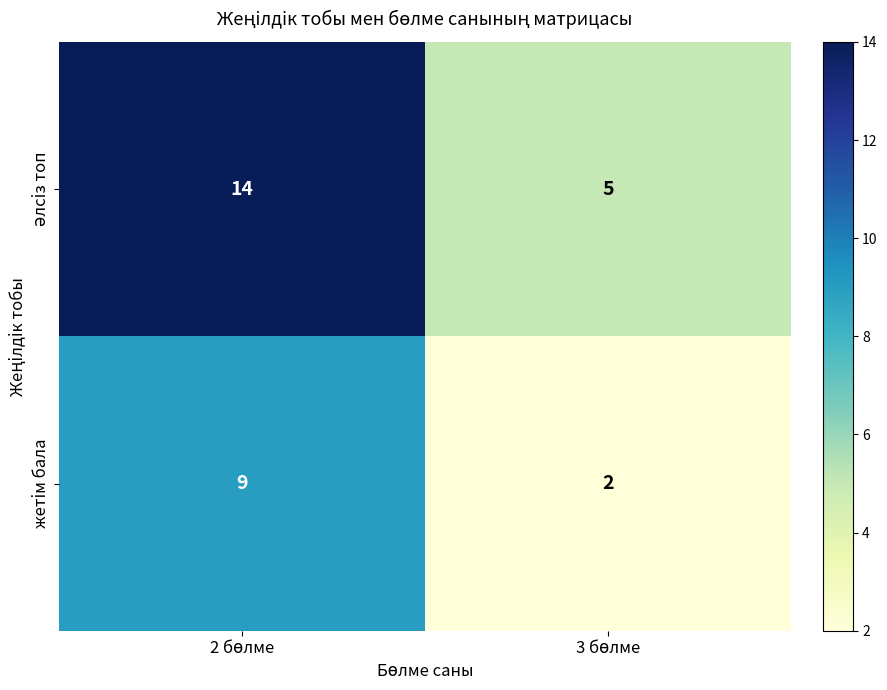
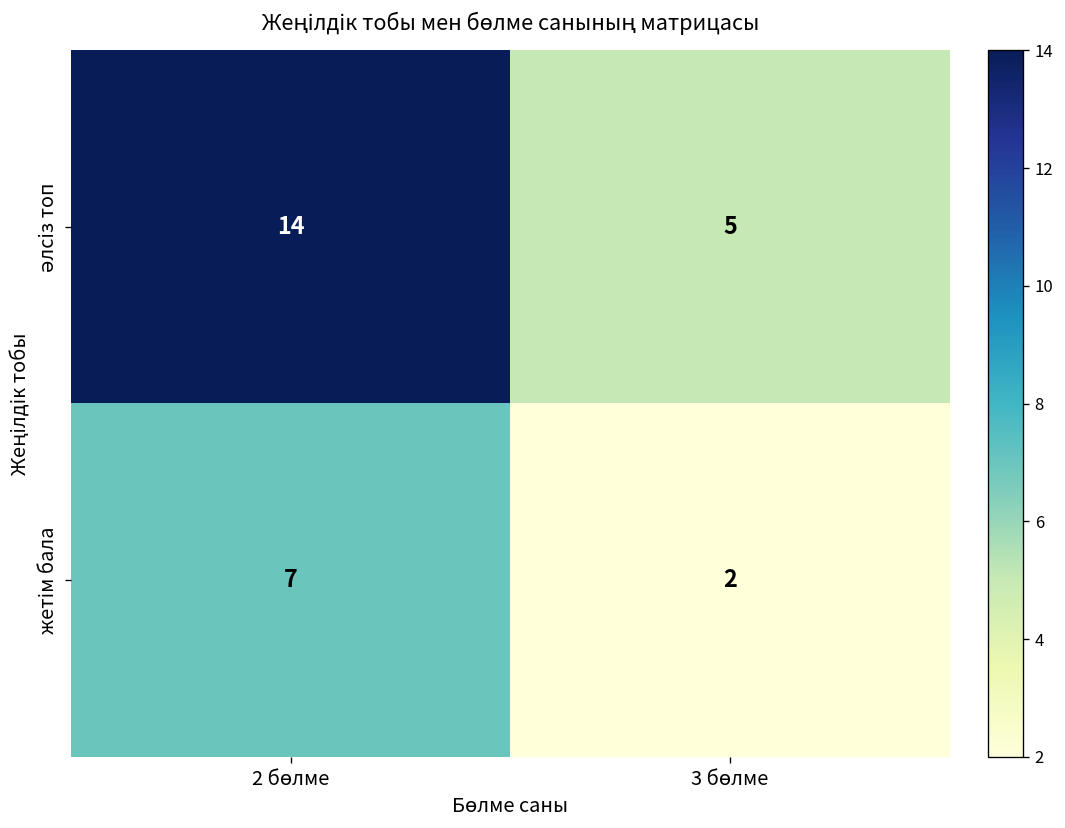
  {
    "әлсіз топ": {
      "2 бөлме": 14,
      "3 бөлме": 5
    },
    "жетім бала": {
-     "2 бөлме": 9,
+     "2 бөлме": 7,
      "3 бөлме": 2
    }
  }
